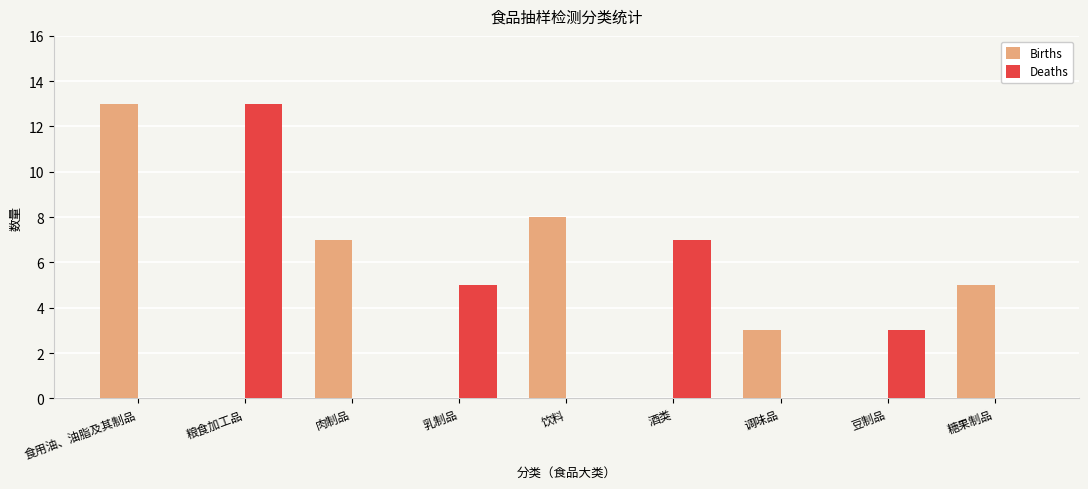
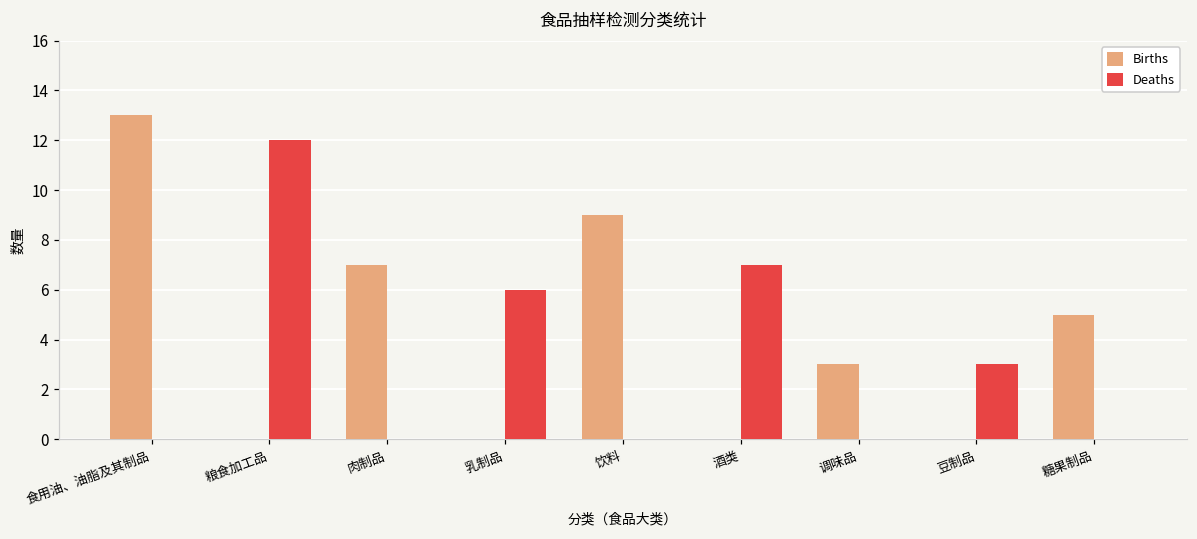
  {
    "Births": {
      "食用油、油脂及其制品": 13,
      "粮食加工品": 0,
      "肉制品": 7,
      "乳制品": 0,
-     "饮料": 8,
+     "饮料": 9,
      "酒类": 0,
      "调味品": 3,
      "豆制品": 0,
      "糖果制品": 5
    },
    "Deaths": {
      "食用油、油脂及其制品": 0,
-     "粮食加工品": 13,
+     "粮食加工品": 12,
      "肉制品": 0,
-     "乳制品": 5,
+     "乳制品": 6,
      "饮料": 0,
      "酒类": 7,
      "调味品": 0,
      "豆制品": 3,
      "糖果制品": 0
    }
  }
